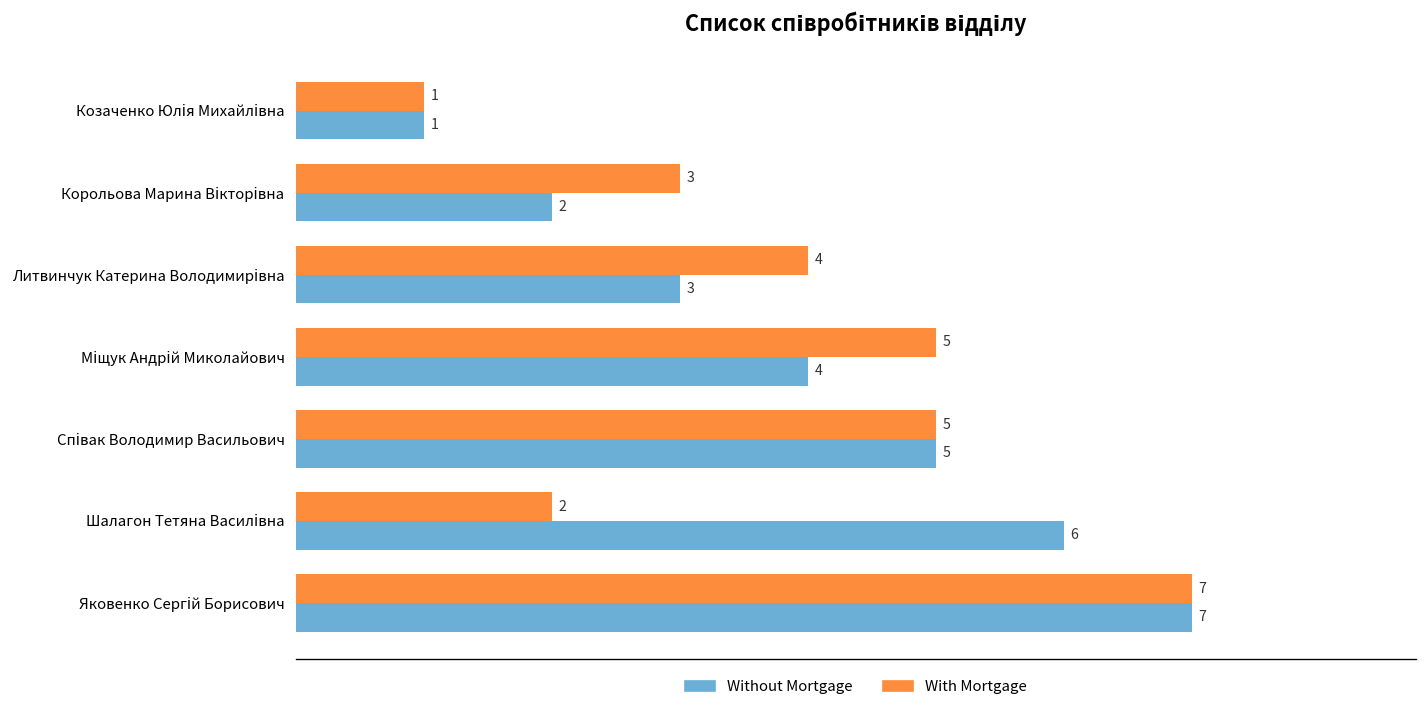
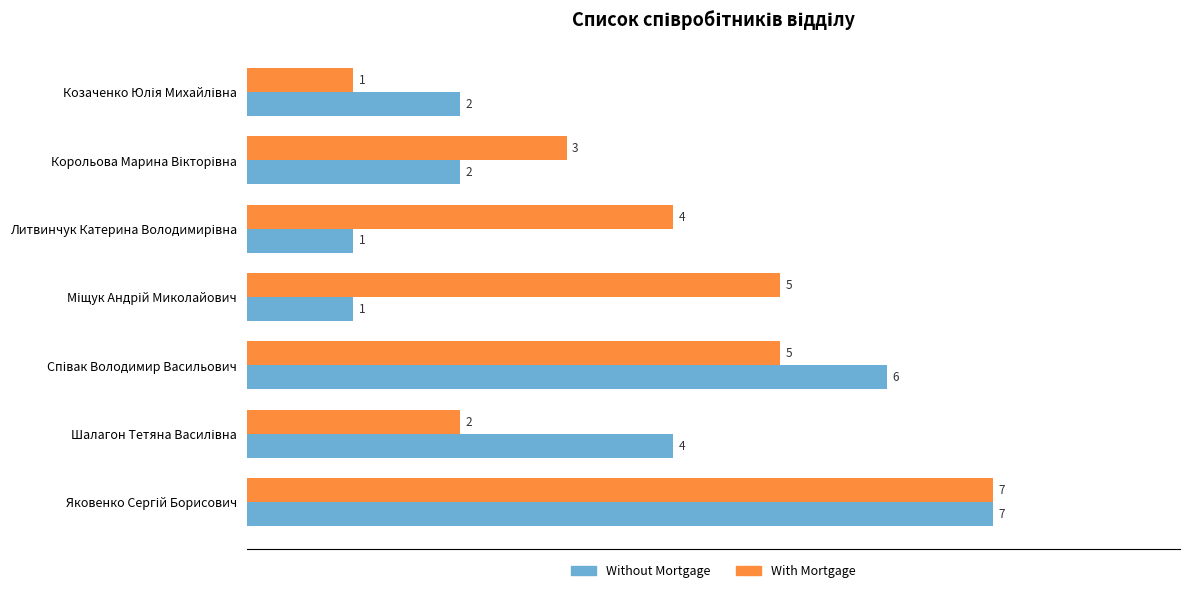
  {
    "Without Mortgage": {
-     "Козаченко Юлія Михайлівна": 1,
+     "Козаченко Юлія Михайлівна": 2,
      "Корольова Марина Вікторівна": 2,
-     "Литвинчук Катерина Володимирівна": 3,
-     "Міщук Андрій Миколайович": 4,
-     "Співак Володимир Васильович": 5,
-     "Шалагон Тетяна Василівна": 6,
+     "Литвинчук Катерина Володимирівна": 1,
+     "Міщук Андрій Миколайович": 1,
+     "Співак Володимир Васильович": 6,
+     "Шалагон Тетяна Василівна": 4,
      "Яковенко Сергій Борисович": 7
    },
    "With Mortgage": {
      "Козаченко Юлія Михайлівна": 1,
      "Корольова Марина Вікторівна": 3,
      "Литвинчук Катерина Володимирівна": 4,
      "Міщук Андрій Миколайович": 5,
      "Співак Володимир Васильович": 5,
      "Шалагон Тетяна Василівна": 2,
      "Яковенко Сергій Борисович": 7
    }
  }
